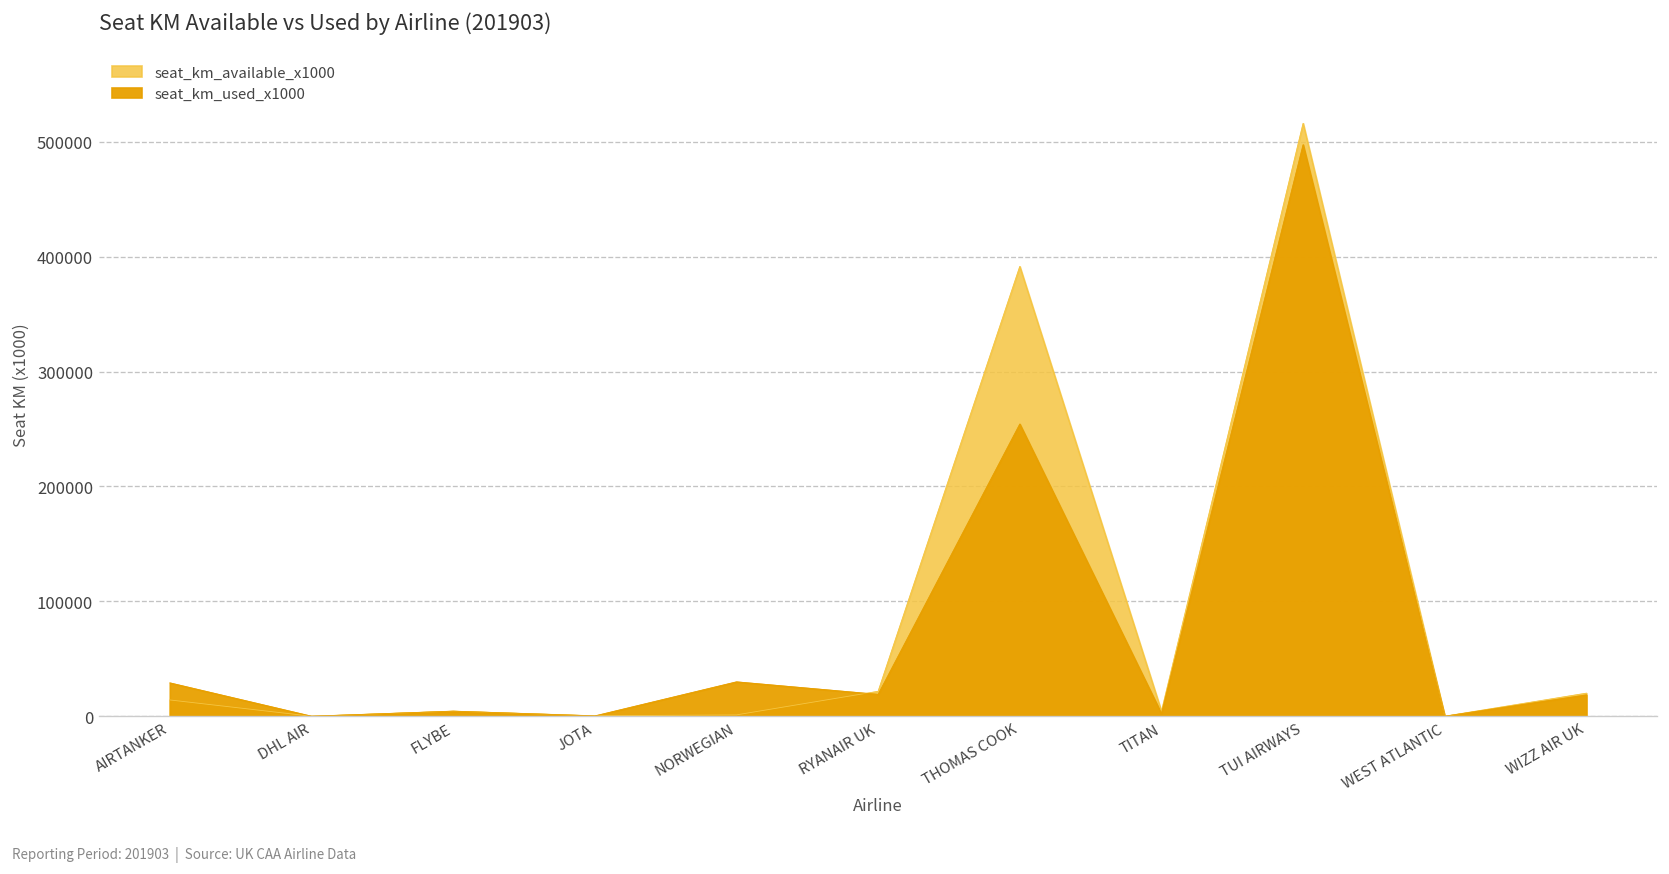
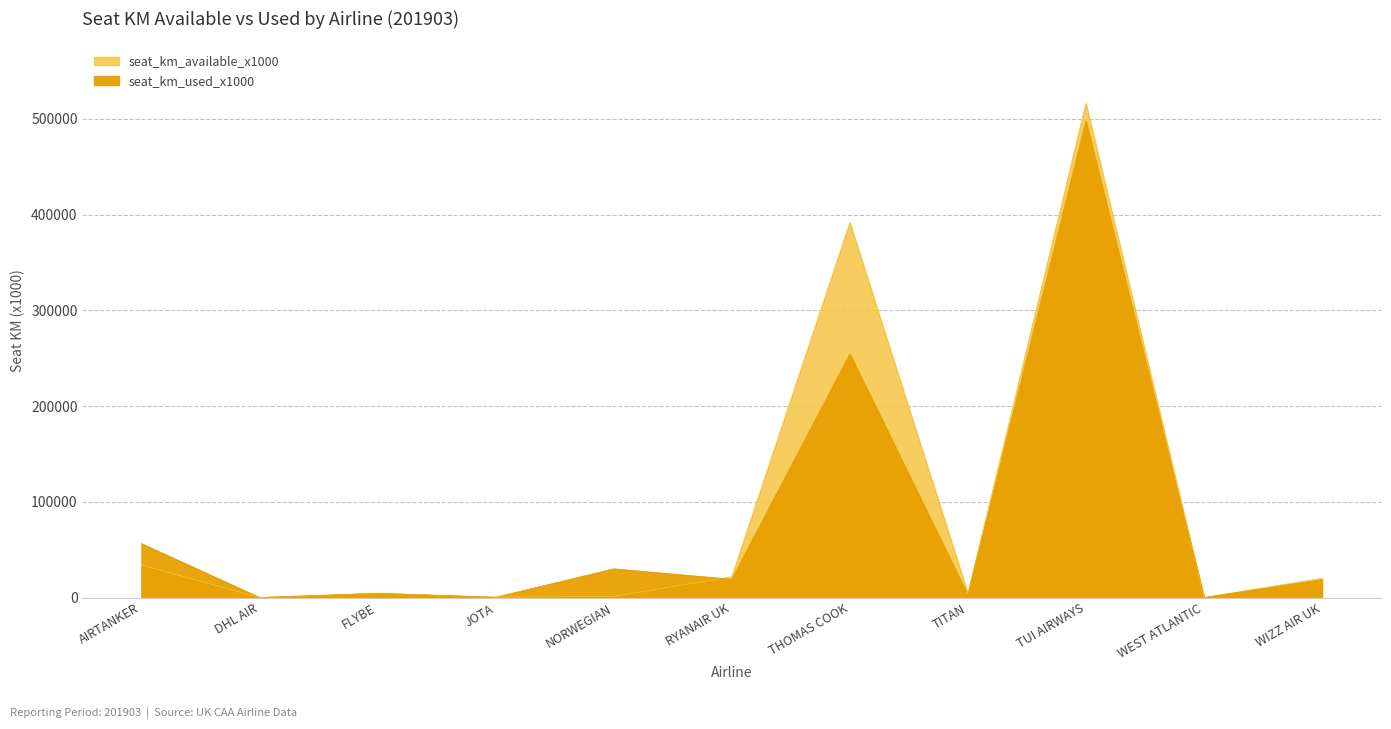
  {
    "seat_km_available_x1000": {
-     "AIRTANKER": 10000,
+     "AIRTANKER": 30000,
      "NORWEGIAN": 0,
      "THOMAS COOK": 390000,
      "TUI AIRWAYS": 520000
    },
    "seat_km_used_x1000": {
-     "AIRTANKER": 30000,
+     "AIRTANKER": 60000,
      "NORWEGIAN": 30000,
      "THOMAS COOK": 250000,
      "TUI AIRWAYS": 500000
    }
  }
